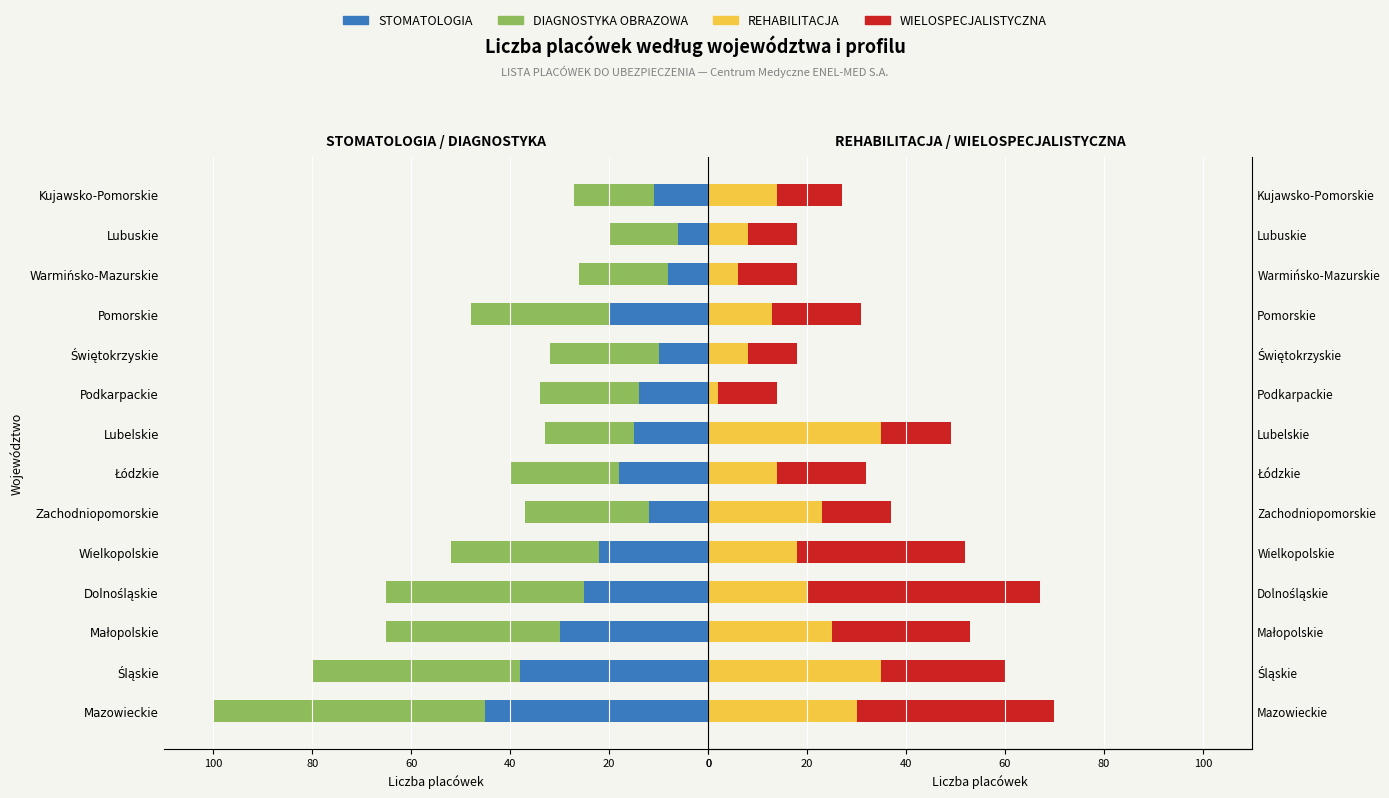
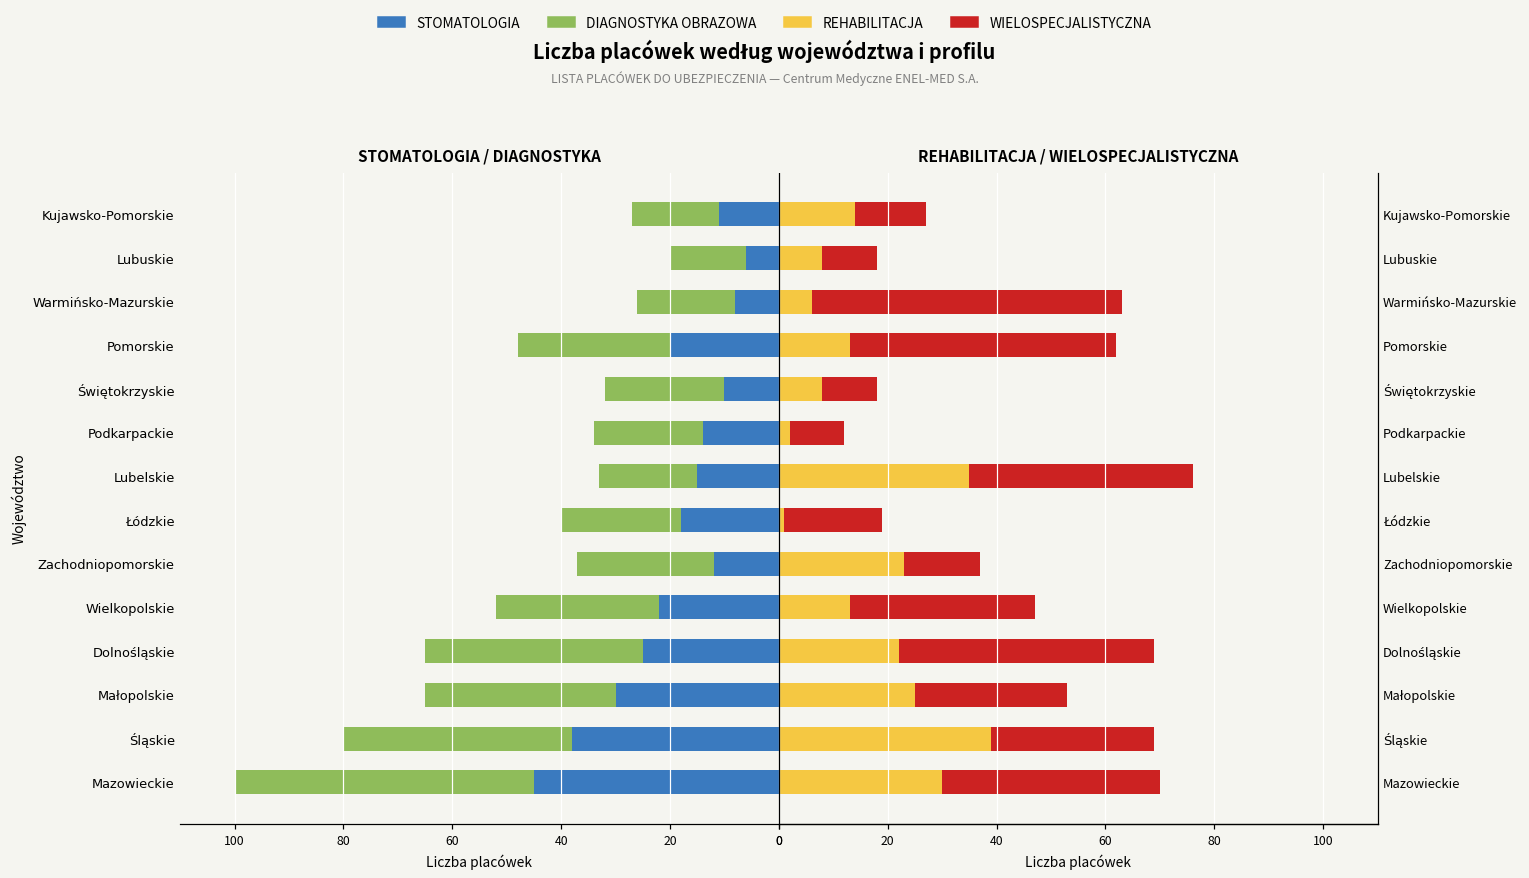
  {
    "REHABILITACJA / WIELOSPECJALISTYCZNA": {
      "REHABILITACJA": {
        "Kujawsko-Pomorskie": 14,
        "Lubuskie": 8,
        "Warmińsko-Mazurskie": 6,
        "Pomorskie": 13,
        "Świętokrzyskie": 8,
        "Podkarpackie": 2,
        "Lubelskie": 35,
-       "Łódzkie": 14,
+       "Łódzkie": 1,
        "Zachodniopomorskie": 23,
-       "Wielkopolskie": 18,
-       "Dolnośląskie": 20,
+       "Wielkopolskie": 13,
+       "Dolnośląskie": 22,
        "Małopolskie": 25,
-       "Śląskie": 35,
+       "Śląskie": 39,
        "Mazowieckie": 30
      },
      "WIELOSPECJALISTYCZNA": {
        "Kujawsko-Pomorskie": 13,
        "Lubuskie": 10,
-       "Warmińsko-Mazurskie": 12,
-       "Pomorskie": 18,
+       "Warmińsko-Mazurskie": 57,
+       "Pomorskie": 49,
        "Świętokrzyskie": 10,
-       "Podkarpackie": 12,
-       "Lubelskie": 14,
+       "Podkarpackie": 10,
+       "Lubelskie": 41,
        "Łódzkie": 18,
        "Zachodniopomorskie": 14,
        "Wielkopolskie": 34,
        "Dolnośląskie": 47,
        "Małopolskie": 28,
-       "Śląskie": 25,
+       "Śląskie": 30,
        "Mazowieckie": 40
      }
    }
  }
